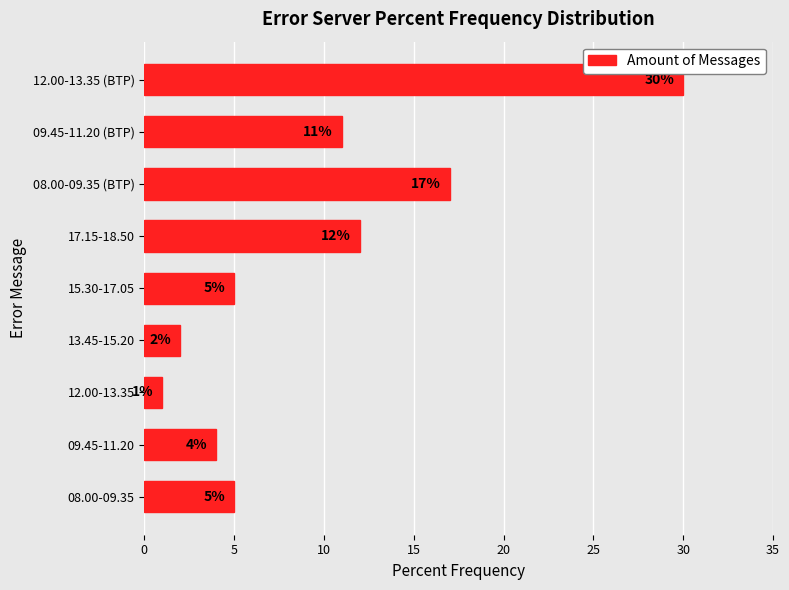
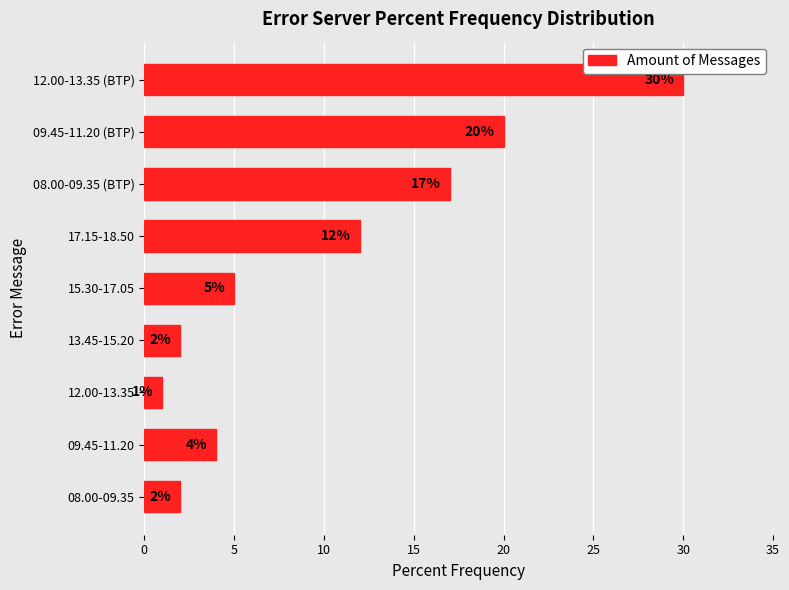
  {
-   "09.45-11.20 (ВТР)": "11%",
+   "09.45-11.20 (ВТР)": "20%",
    "08.00-09.35 (ВТР)": "17%",
    "17.15-18.50": "12%",
    "15.30-17.05": "5%",
    "13.45-15.20": "2%",
    "12.00-13.35": "1%",
    "09.45-11.20": "4%",
-   "08.00-09.35": "5%"
+   "08.00-09.35": "2%"
  }
